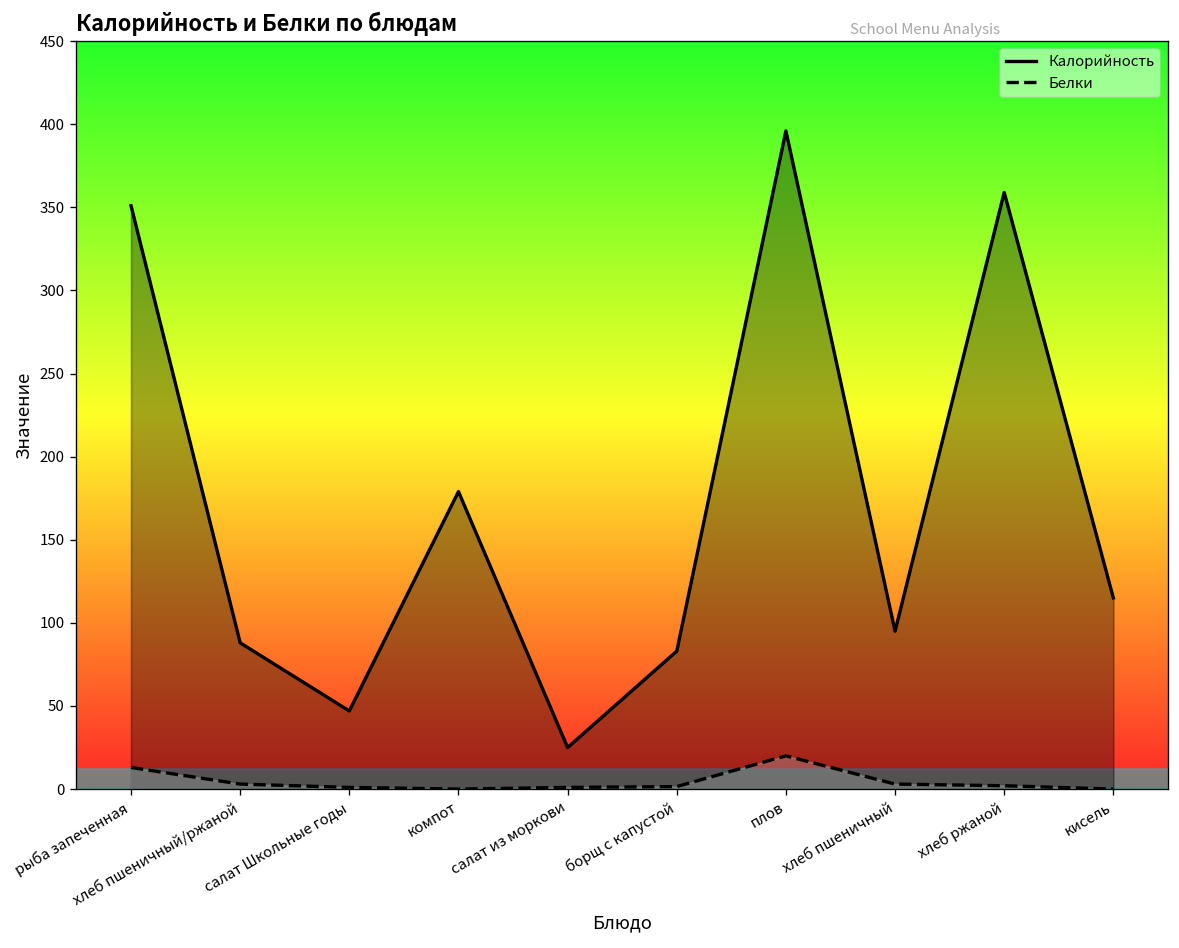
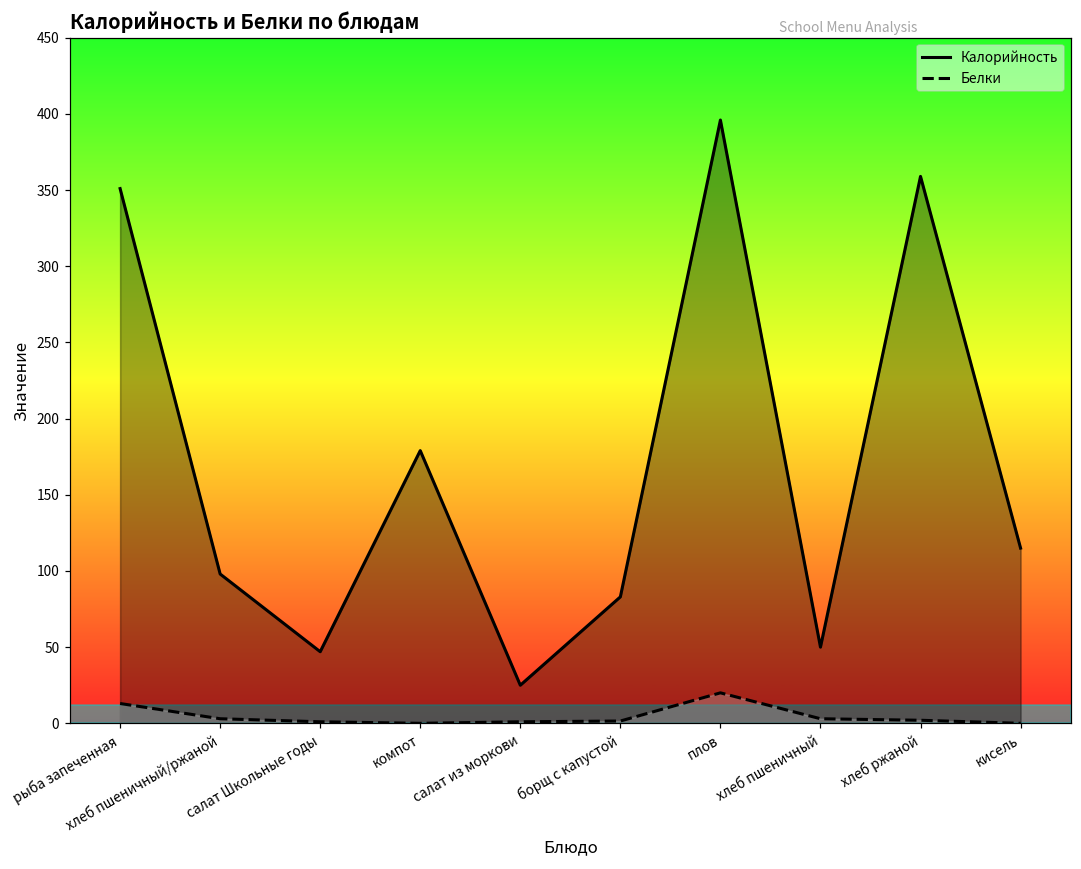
  {
    "Калорийность": {
      "рыба запеченная": 351,
-     "хлеб пшеничный/ржаной": 88,
+     "хлеб пшеничный/ржаной": 98,
      "салат Школьные годы": 47,
      "компот": 179,
      "салат из моркови": 25,
      "борщ с капустой": 83,
      "плов": 396,
-     "хлеб пшеничный": 95,
+     "хлеб пшеничный": 50,
      "хлеб ржаной": 359,
      "кисель": 115
    }
  }
